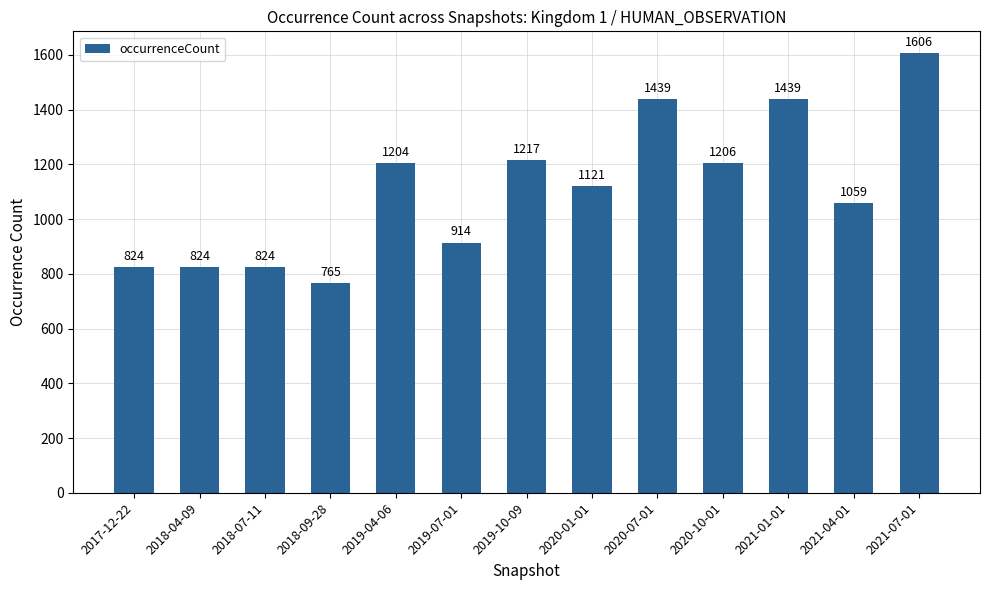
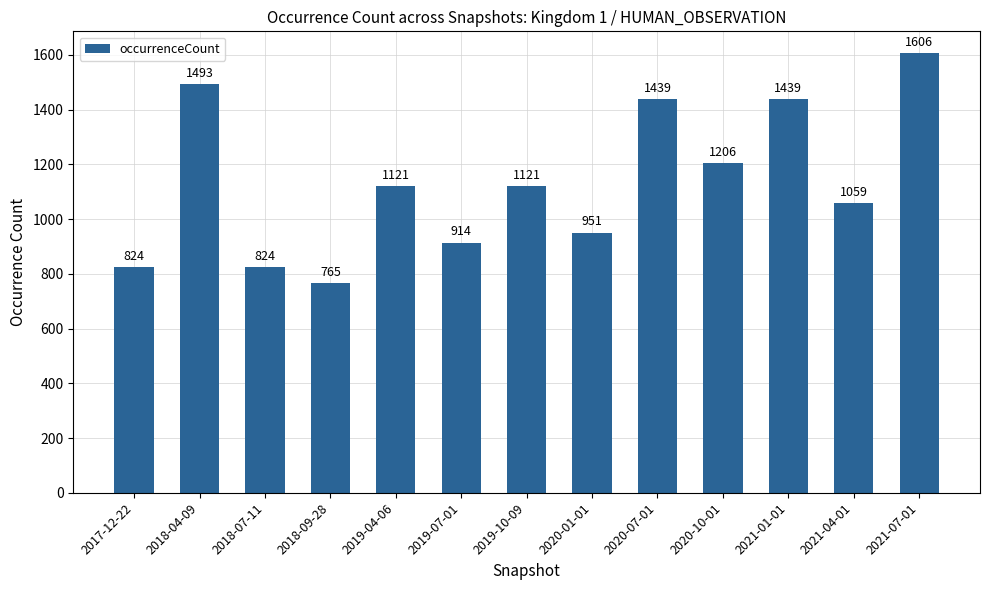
  {
    "2017-12-22": 824,
-   "2018-04-09": 824,
+   "2018-04-09": 1493,
    "2018-07-11": 824,
    "2018-09-28": 765,
-   "2019-04-06": 1204,
+   "2019-04-06": 1121,
    "2019-07-01": 914,
-   "2019-10-09": 1217,
-   "2020-01-01": 1121,
+   "2019-10-09": 1121,
+   "2020-01-01": 951,
    "2020-07-01": 1439,
    "2020-10-01": 1206,
    "2021-01-01": 1439,
    "2021-04-01": 1059,
    "2021-07-01": 1606
  }
